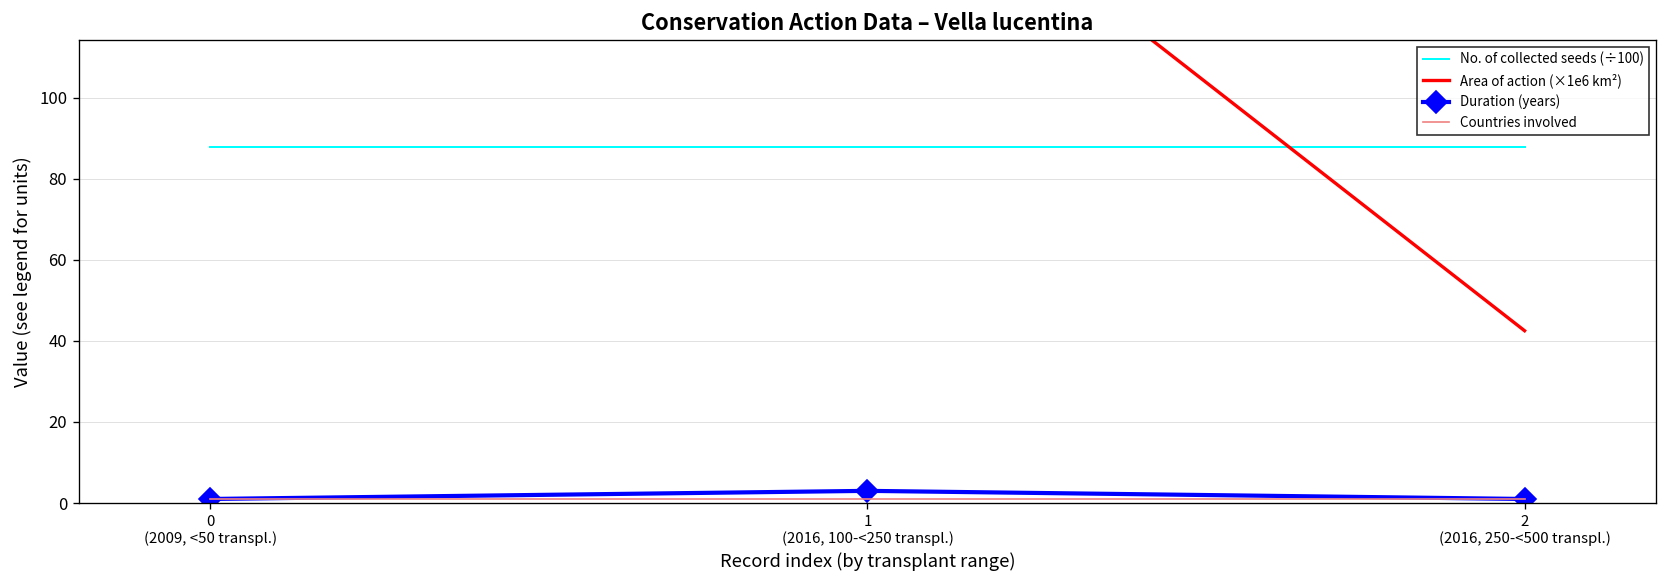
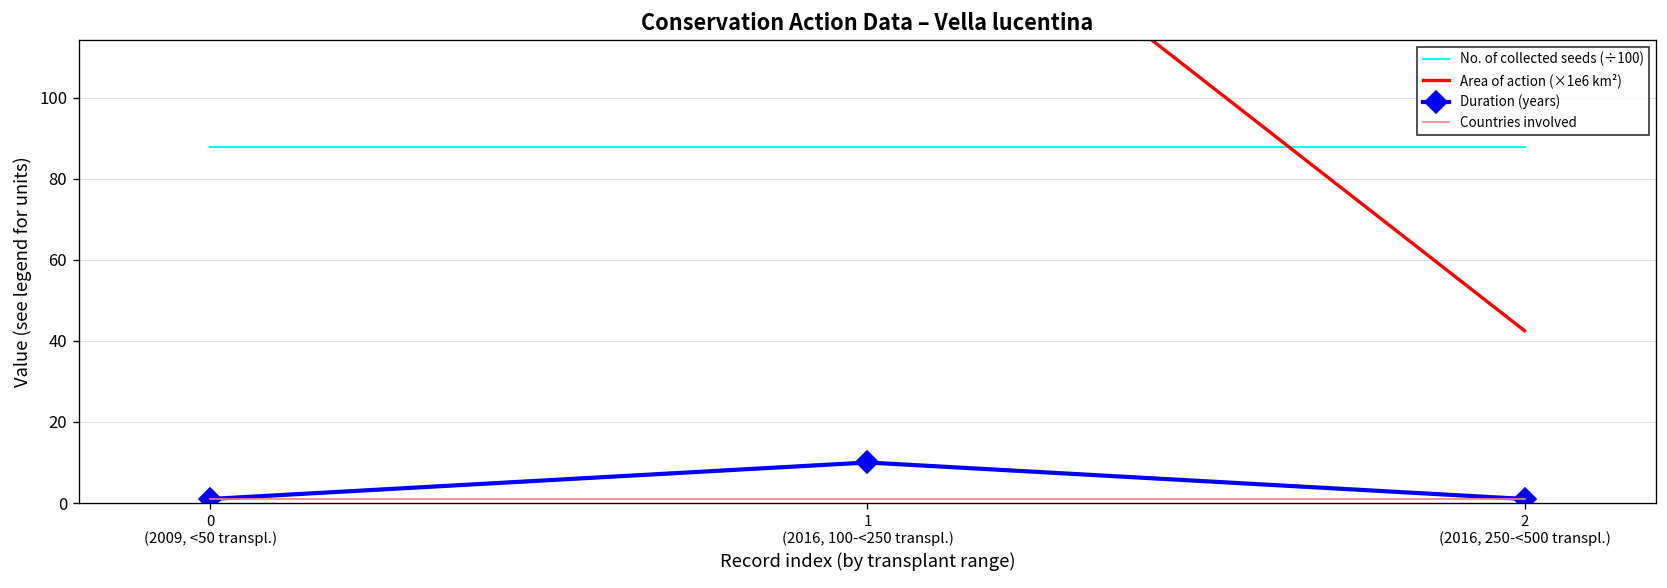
  {
    "No. of collected seeds (÷100)": {
      "0 (2009, <50 transpl.)": 88,
      "1 (2016, 100-<250 transpl.)": 88,
      "2 (2016, 250-<500 transpl.)": 88
    },
    "Area of action (×1e6 km²)": {
      "2 (2016, 250-<500 transpl.)": 43
    },
    "Duration (years)": {
-     "1 (2016, 100-<250 transpl.)": 3
+     "1 (2016, 100-<250 transpl.)": 10
    },
    "Countries involved": {
      "1 (2016, 100-<250 transpl.)": 1
    }
  }
